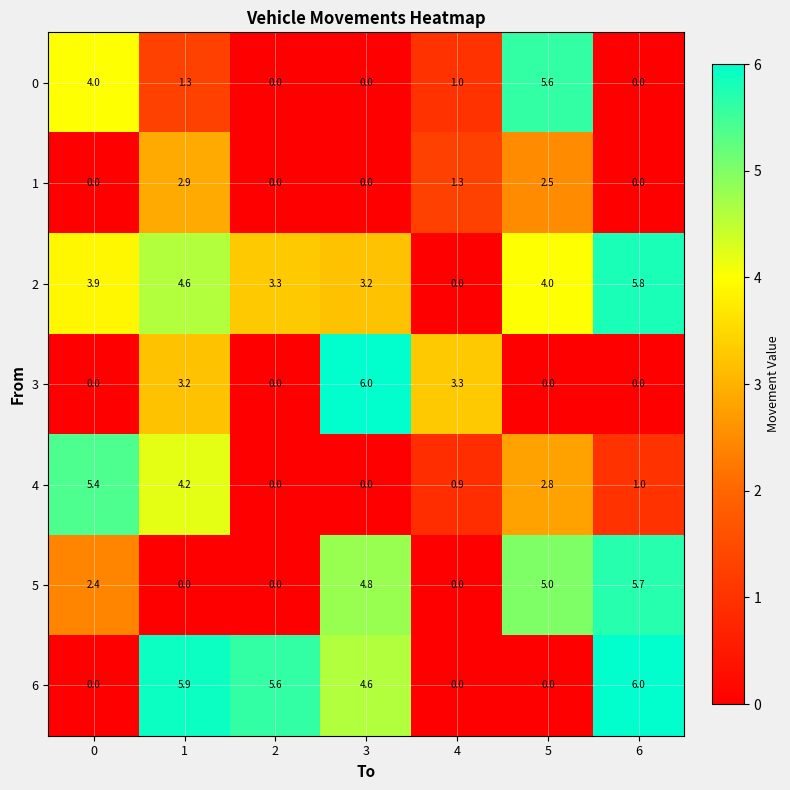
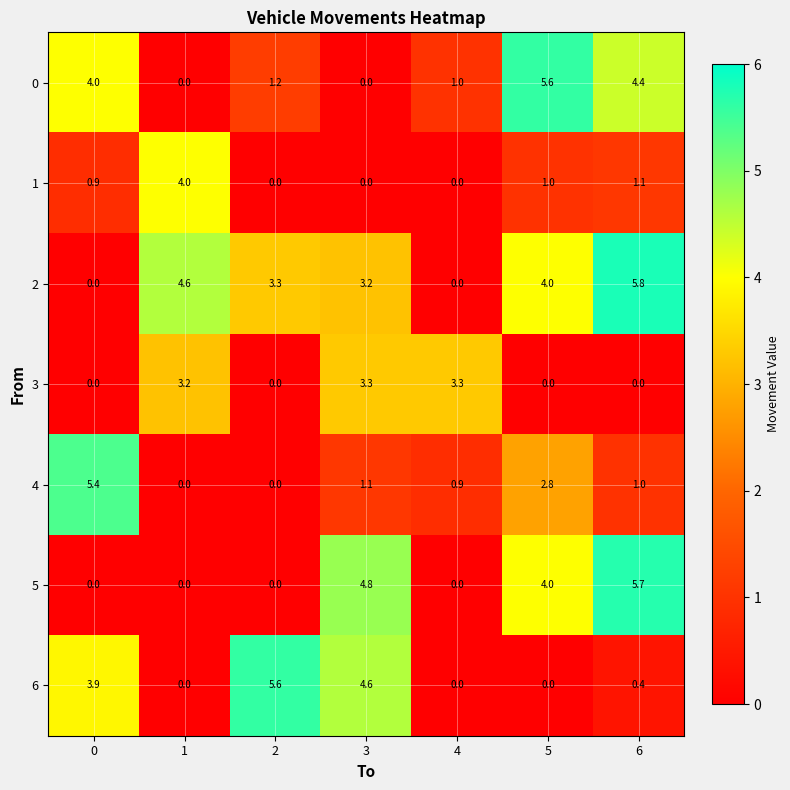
  {
    "0": {
      "0": 4.0,
-     "1": 1.3,
-     "2": 0.0,
+     "1": 0.0,
+     "2": 1.2,
      "3": 0.0,
      "4": 1.0,
      "5": 5.6,
-     "6": 0.0
+     "6": 4.4
    },
    "1": {
-     "0": 0.0,
-     "1": 2.9,
+     "0": 0.9,
+     "1": 4.0,
      "2": 0.0,
      "3": 0.0,
-     "4": 1.3,
-     "5": 2.5,
-     "6": 0.0
+     "4": 0.0,
+     "5": 1.0,
+     "6": 1.1
    },
    "2": {
-     "0": 3.9,
+     "0": 0.0,
      "1": 4.6,
      "2": 3.3,
      "3": 3.2,
      "4": 0.0,
      "5": 4.0,
      "6": 5.8
    },
    "3": {
      "0": 0.0,
      "1": 3.2,
      "2": 0.0,
-     "3": 6.0,
+     "3": 3.3,
      "4": 3.3,
      "5": 0.0,
      "6": 0.0
    },
    "4": {
      "0": 5.4,
-     "1": 4.2,
+     "1": 0.0,
      "2": 0.0,
-     "3": 0.0,
+     "3": 1.1,
      "4": 0.9,
      "5": 2.8,
      "6": 1.0
    },
    "5": {
-     "0": 2.4,
+     "0": 0.0,
      "1": 0.0,
      "2": 0.0,
      "3": 4.8,
      "4": 0.0,
-     "5": 5.0,
+     "5": 4.0,
      "6": 5.7
    },
    "6": {
-     "0": 0.0,
-     "1": 5.9,
+     "0": 3.9,
+     "1": 0.0,
      "2": 5.6,
      "3": 4.6,
      "4": 0.0,
      "5": 0.0,
-     "6": 6.0
+     "6": 0.4
    }
  }
